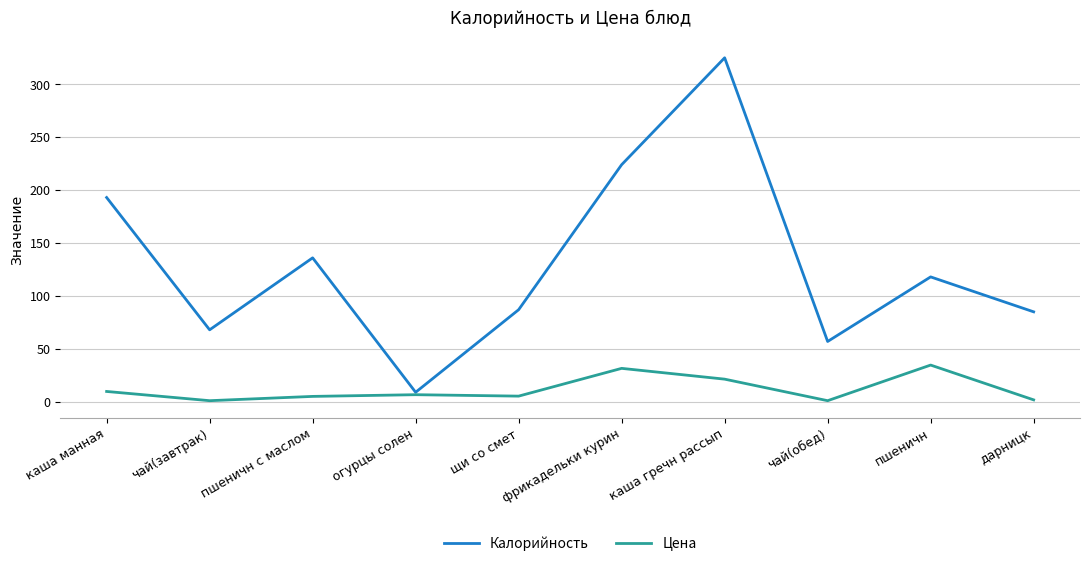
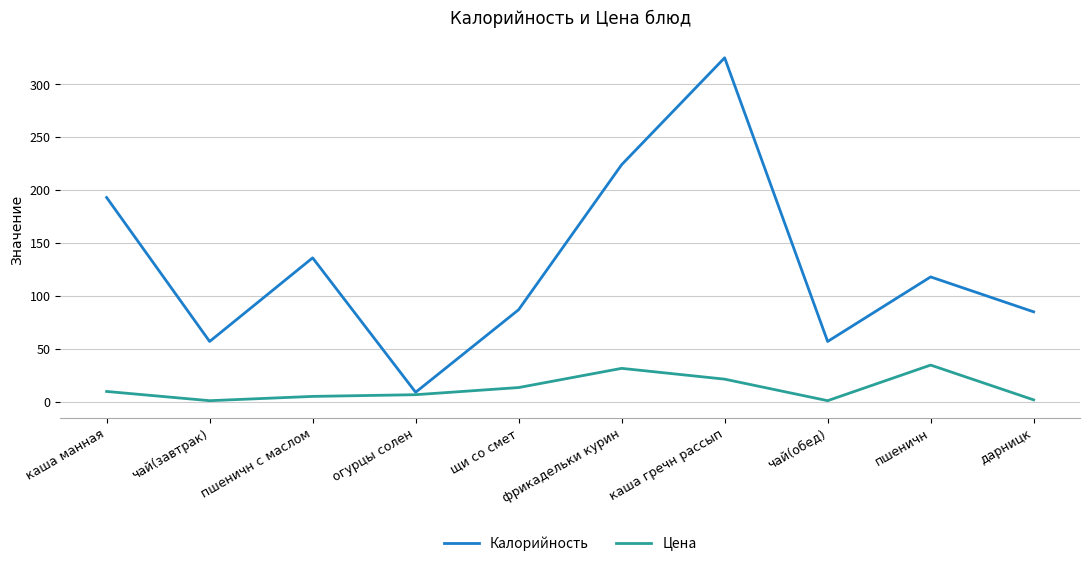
  {
    "Калорийность": {
      "каша манная": 193,
-     "чай(завтрак)": 68,
+     "чай(завтрак)": 57,
      "пшеничн с маслом": 136,
      "щи со смет": 87,
      "фрикадельки курин": 224,
      "каша гречн рассып": 325,
      "чай(обед)": 57,
      "пшеничн": 118,
      "дарницк": 85
    },
    "Цена": {
      "каша манная": 10,
      "чай(завтрак)": 1,
      "пшеничн с маслом": 5,
-     "щи со смет": 5,
+     "щи со смет": 13,
      "фрикадельки курин": 32,
      "каша гречн рассып": 21,
      "чай(обед)": 1,
      "пшеничн": 35,
      "дарницк": 2
    }
  }
